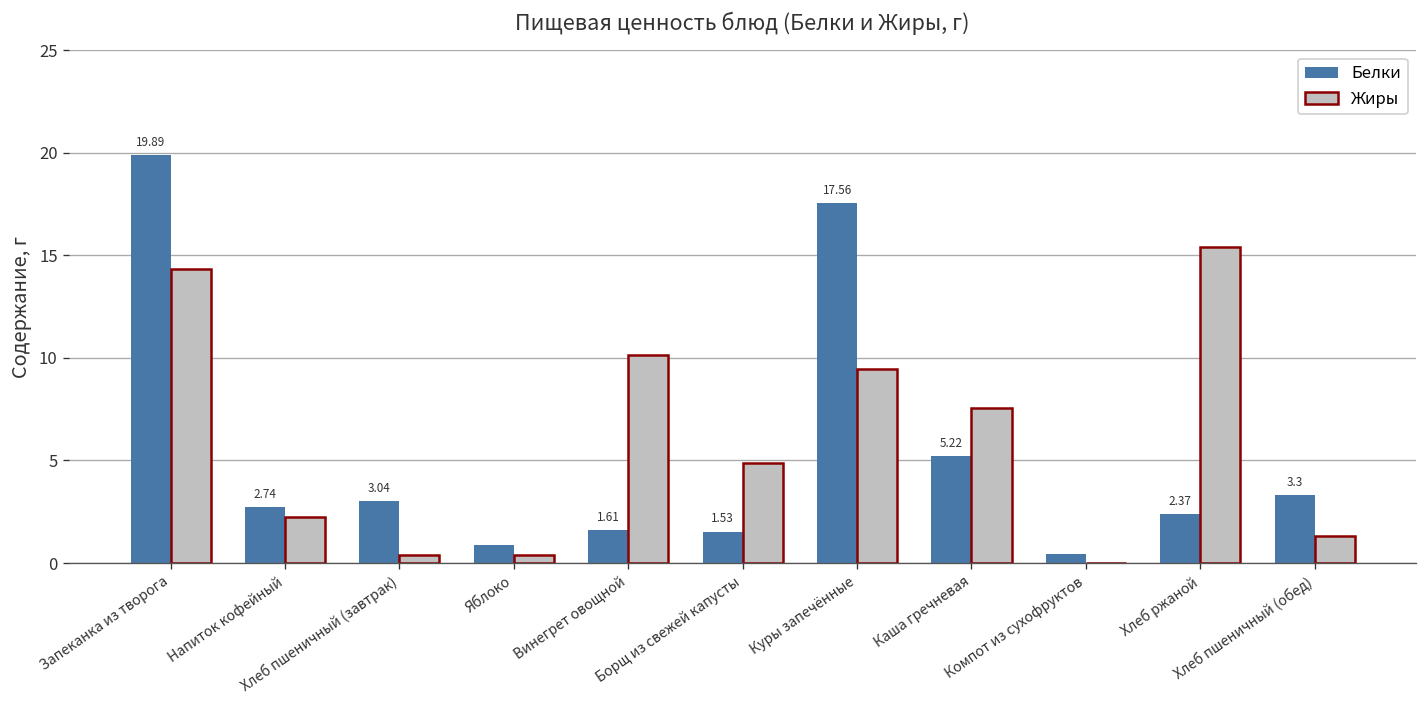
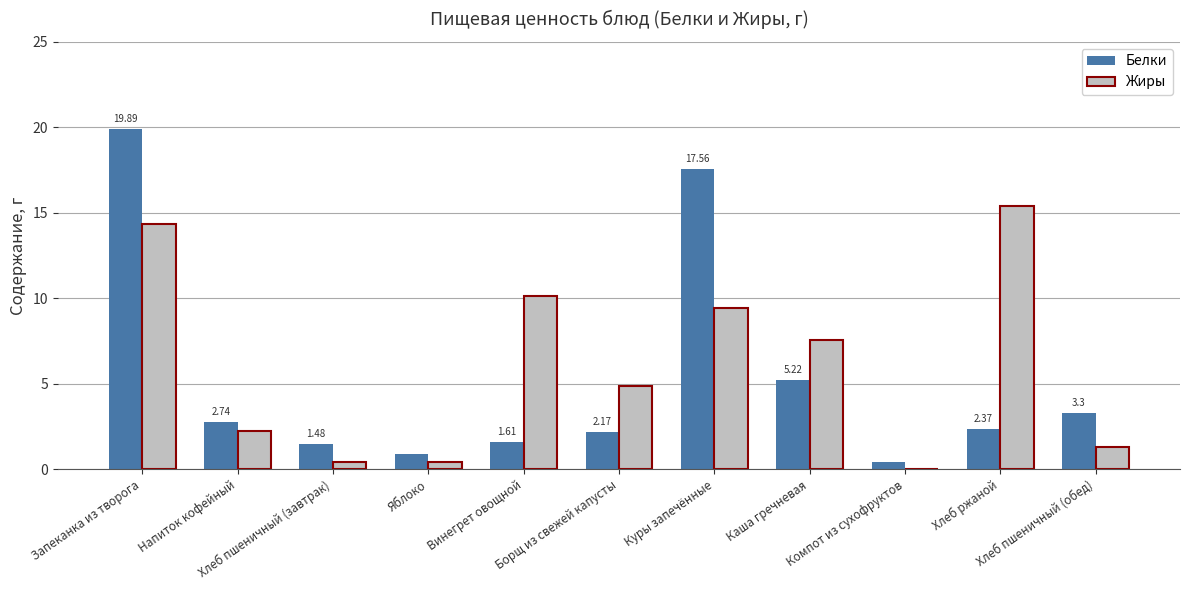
  {
    "Белки": {
      "Запеканка из творога": 19.89,
      "Напиток кофейный": 2.74,
-     "Хлеб пшеничный (завтрак)": 3.04,
+     "Хлеб пшеничный (завтрак)": 1.48,
      "Винегрет овощной": 1.61,
-     "Борщ из свежей капусты": 1.53,
+     "Борщ из свежей капусты": 2.17,
      "Куры запечённые": 17.56,
      "Каша гречневая": 5.22,
      "Хлеб ржаной": 2.37,
      "Хлеб пшеничный (обед)": 3.3
    },
    "Жиры": {
      "Запеканка из творога": 14.3,
      "Напиток кофейный": 2.3,
      "Хлеб пшеничный (завтрак)": 0.4,
      "Яблоко": 0.4,
      "Винегрет овощной": 10.2,
      "Борщ из свежей капусты": 4.9,
      "Куры запечённые": 9.5,
      "Каша гречневая": 7.6,
      "Хлеб ржаной": 15.4,
      "Хлеб пшеничный (обед)": 1.3
    }
  }
